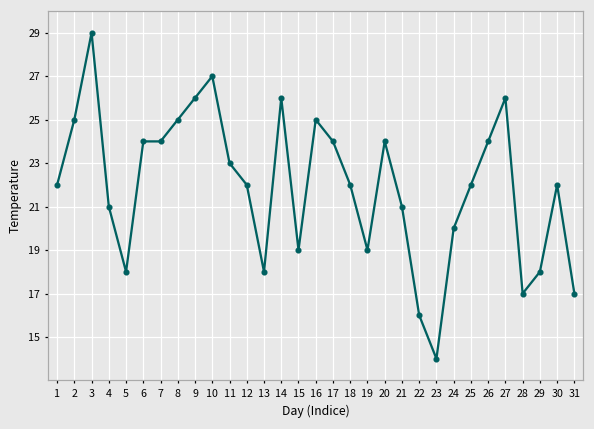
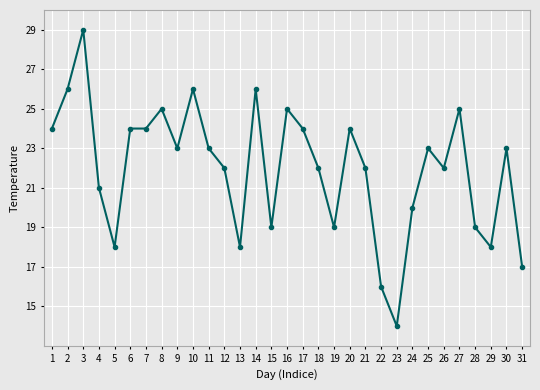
  {
-   "1": 22,
-   "2": 25,
+   "1": 24,
+   "2": 26,
    "3": 29,
    "4": 21,
    "5": 18,
    "6": 24,
    "7": 24,
    "8": 25,
-   "9": 26,
-   "10": 27,
+   "9": 23,
+   "10": 26,
    "11": 23,
    "12": 22,
    "13": 18,
    "14": 26,
    "15": 19,
    "16": 25,
    "17": 24,
    "18": 22,
    "19": 19,
    "20": 24,
-   "21": 21,
+   "21": 22,
    "22": 16,
    "23": 14,
    "24": 20,
-   "25": 22,
-   "26": 24,
-   "27": 26,
-   "28": 17,
+   "25": 23,
+   "26": 22,
+   "27": 25,
+   "28": 19,
    "29": 18,
-   "30": 22,
+   "30": 23,
    "31": 17
  }
